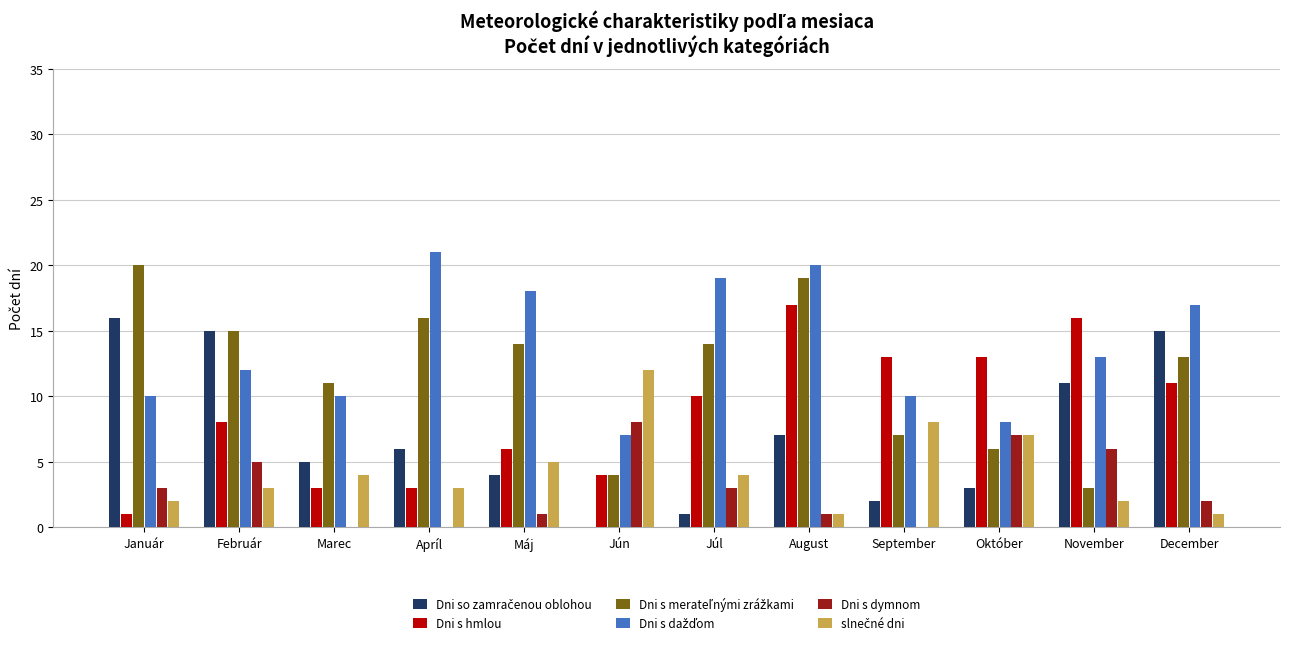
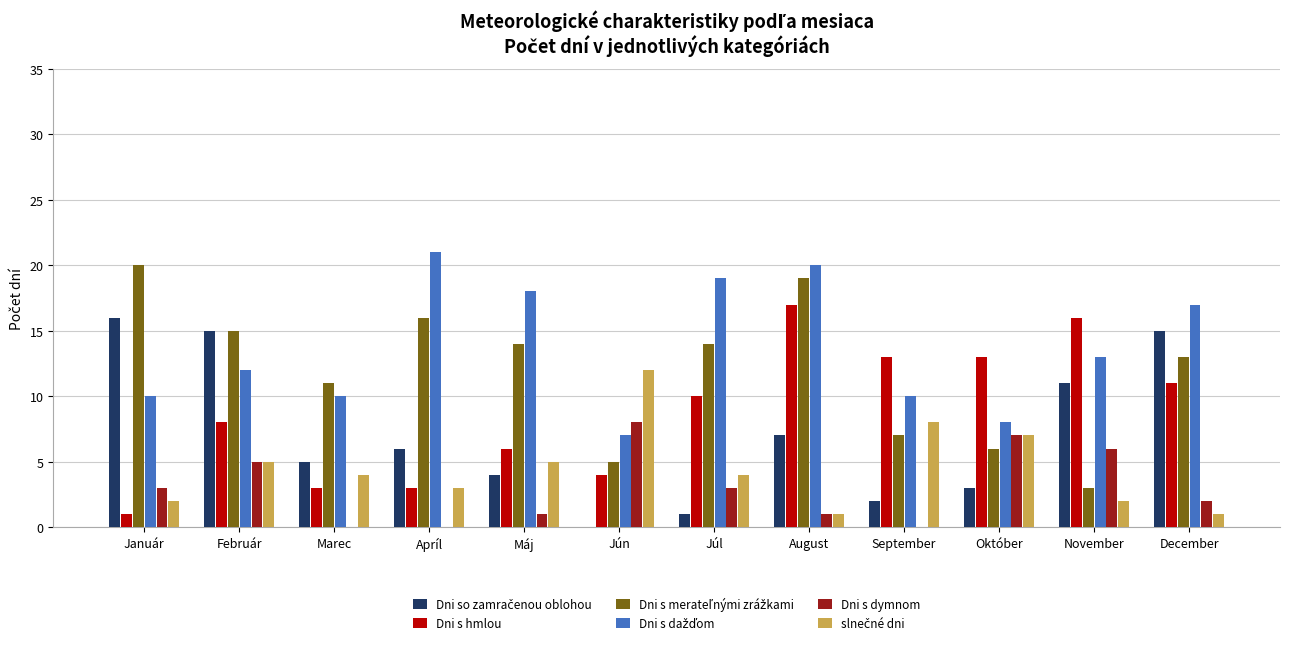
  {
    "Dni so zamračenou oblohou": {
      "Január": 16,
      "Február": 15,
      "Marec": 5,
      "Apríl": 6,
      "Máj": 4,
      "Jún": 0,
      "Júl": 1,
      "August": 7,
      "September": 2,
      "Október": 3,
      "November": 11,
      "December": 15
    },
    "Dni s merateľnými zrážkami": {
      "Január": 20,
      "Február": 15,
      "Marec": 11,
      "Apríl": 16,
      "Máj": 14,
-     "Jún": 4,
+     "Jún": 5,
      "Júl": 14,
      "August": 19,
      "September": 7,
      "Október": 6,
      "November": 3,
      "December": 13
    },
    "Dni s dažďom": {
      "Január": 10,
      "Február": 12,
      "Marec": 10,
      "Apríl": 21,
      "Máj": 18,
      "Jún": 7,
      "Júl": 19,
      "August": 20,
      "September": 10,
      "Október": 8,
      "November": 13,
      "December": 17
    },
    "slnečné dni": {
      "Január": 2,
-     "Február": 3,
+     "Február": 5,
      "Marec": 4,
      "Apríl": 3,
      "Máj": 5,
      "Jún": 12,
      "Júl": 4,
      "August": 1,
      "September": 8,
      "Október": 7,
      "November": 2,
      "December": 1
    }
  }
